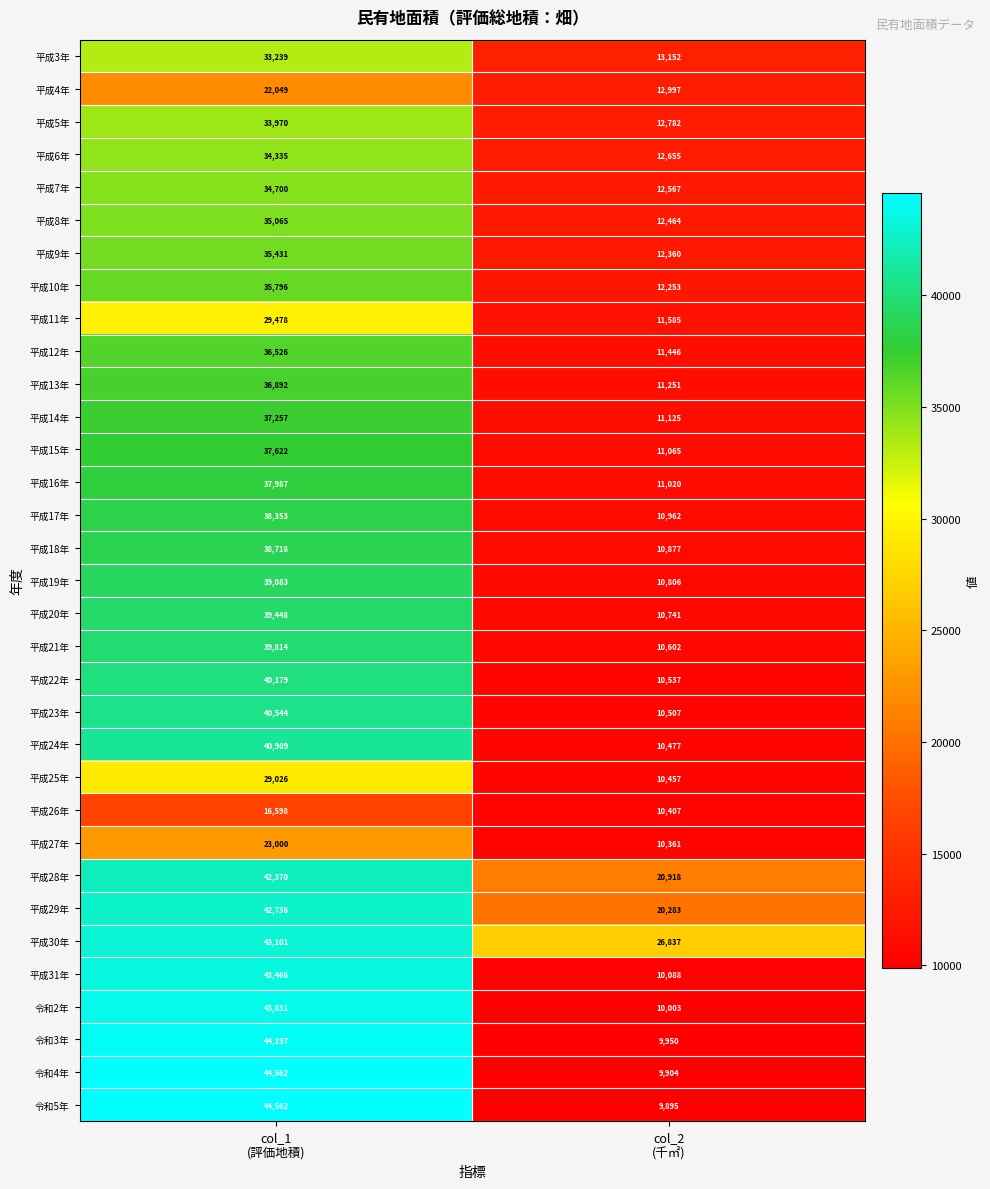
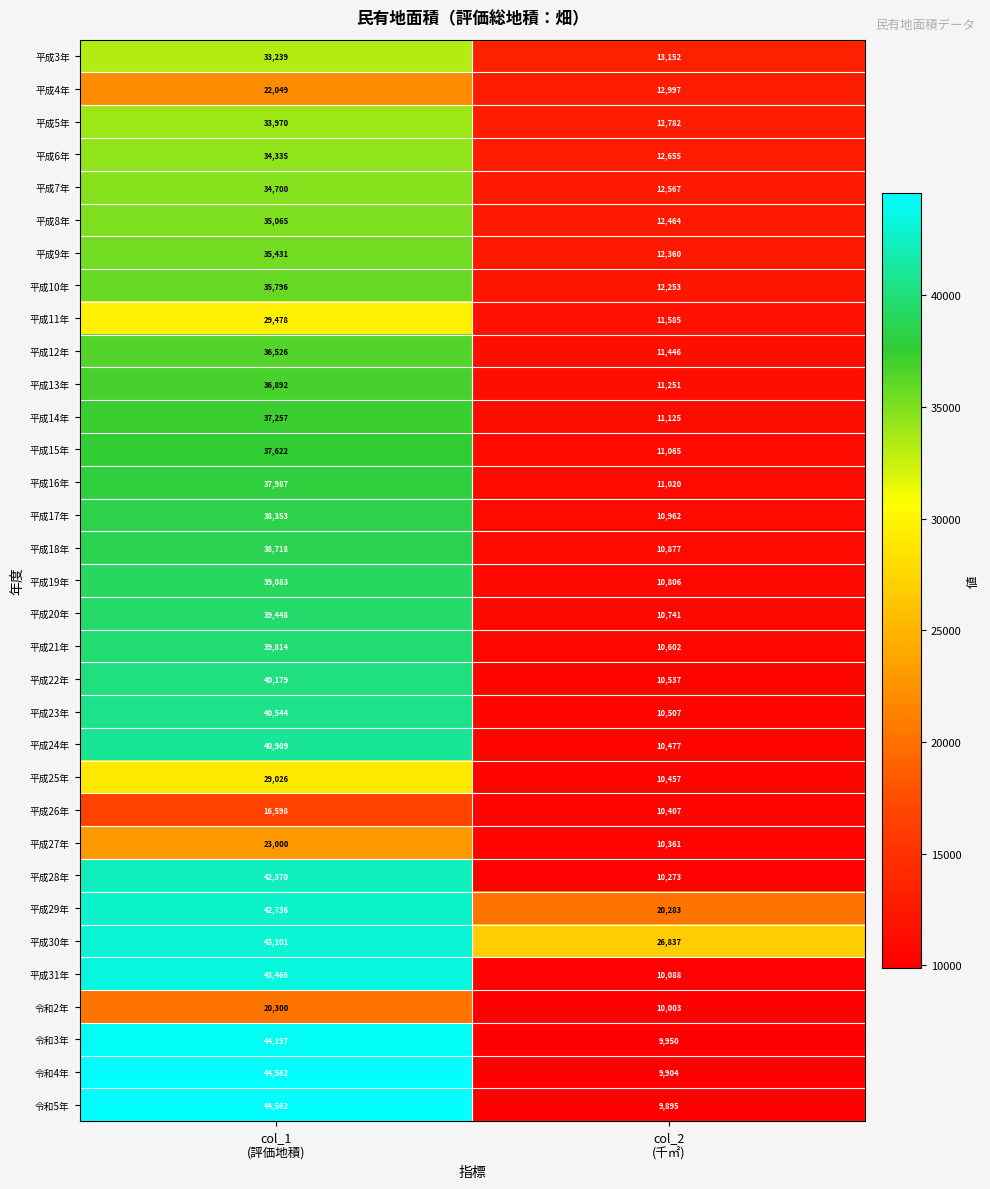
  {
    "平成3年": {
      "col_1 (評価地積)": "33,239",
      "col_2 (千㎡)": "13,152"
    },
    "平成4年": {
      "col_1 (評価地積)": "22,049",
      "col_2 (千㎡)": "12,997"
    },
    "平成5年": {
      "col_1 (評価地積)": "33,970",
      "col_2 (千㎡)": "12,782"
    },
    "平成6年": {
      "col_1 (評価地積)": "34,335",
      "col_2 (千㎡)": "12,655"
    },
    "平成7年": {
      "col_1 (評価地積)": "34,700",
      "col_2 (千㎡)": "12,567"
    },
    "平成8年": {
      "col_1 (評価地積)": "35,065",
      "col_2 (千㎡)": "12,464"
    },
    "平成9年": {
      "col_1 (評価地積)": "35,431",
      "col_2 (千㎡)": "12,360"
    },
    "平成10年": {
      "col_1 (評価地積)": "35,796",
      "col_2 (千㎡)": "12,253"
    },
    "平成11年": {
      "col_1 (評価地積)": "29,478",
      "col_2 (千㎡)": "11,585"
    },
    "平成12年": {
      "col_1 (評価地積)": "36,526",
      "col_2 (千㎡)": "11,446"
    },
    "平成13年": {
      "col_1 (評価地積)": "36,892",
      "col_2 (千㎡)": "11,251"
    },
    "平成14年": {
      "col_1 (評価地積)": "37,257",
      "col_2 (千㎡)": "11,125"
    },
    "平成15年": {
      "col_1 (評価地積)": "37,622",
      "col_2 (千㎡)": "11,065"
    },
    "平成16年": {
      "col_1 (評価地積)": "37,987",
      "col_2 (千㎡)": "11,020"
    },
    "平成17年": {
      "col_1 (評価地積)": "38,353",
      "col_2 (千㎡)": "10,962"
    },
    "平成18年": {
      "col_1 (評価地積)": "38,718",
      "col_2 (千㎡)": "10,877"
    },
    "平成19年": {
      "col_1 (評価地積)": "39,083",
      "col_2 (千㎡)": "10,806"
    },
    "平成20年": {
      "col_1 (評価地積)": "39,448",
      "col_2 (千㎡)": "10,741"
    },
    "平成21年": {
      "col_1 (評価地積)": "39,814",
      "col_2 (千㎡)": "10,602"
    },
    "平成22年": {
      "col_1 (評価地積)": "40,179",
      "col_2 (千㎡)": "10,537"
    },
    "平成23年": {
      "col_1 (評価地積)": "40,544",
      "col_2 (千㎡)": "10,507"
    },
    "平成24年": {
      "col_1 (評価地積)": "40,909",
      "col_2 (千㎡)": "10,477"
    },
    "平成25年": {
      "col_1 (評価地積)": "29,026",
      "col_2 (千㎡)": "10,457"
    },
    "平成26年": {
      "col_1 (評価地積)": "16,598",
      "col_2 (千㎡)": "10,407"
    },
    "平成27年": {
      "col_1 (評価地積)": "23,000",
      "col_2 (千㎡)": "10,361"
    },
    "平成28年": {
      "col_1 (評価地積)": "42,370",
-     "col_2 (千㎡)": "20,918"
+     "col_2 (千㎡)": "10,273"
    },
    "平成29年": {
      "col_1 (評価地積)": "42,736",
      "col_2 (千㎡)": "20,283"
    },
    "平成30年": {
      "col_1 (評価地積)": "43,101",
      "col_2 (千㎡)": "26,837"
    },
    "平成31年": {
      "col_1 (評価地積)": "43,466",
      "col_2 (千㎡)": "10,088"
    },
    "令和2年": {
-     "col_1 (評価地積)": "43,831",
+     "col_1 (評価地積)": "20,300",
      "col_2 (千㎡)": "10,003"
    },
    "令和3年": {
      "col_1 (評価地積)": "44,197",
      "col_2 (千㎡)": "9,950"
    },
    "令和4年": {
      "col_1 (評価地積)": "44,562",
      "col_2 (千㎡)": "9,904"
    },
    "令和5年": {
      "col_1 (評価地積)": "44,562",
      "col_2 (千㎡)": "9,895"
    }
  }
